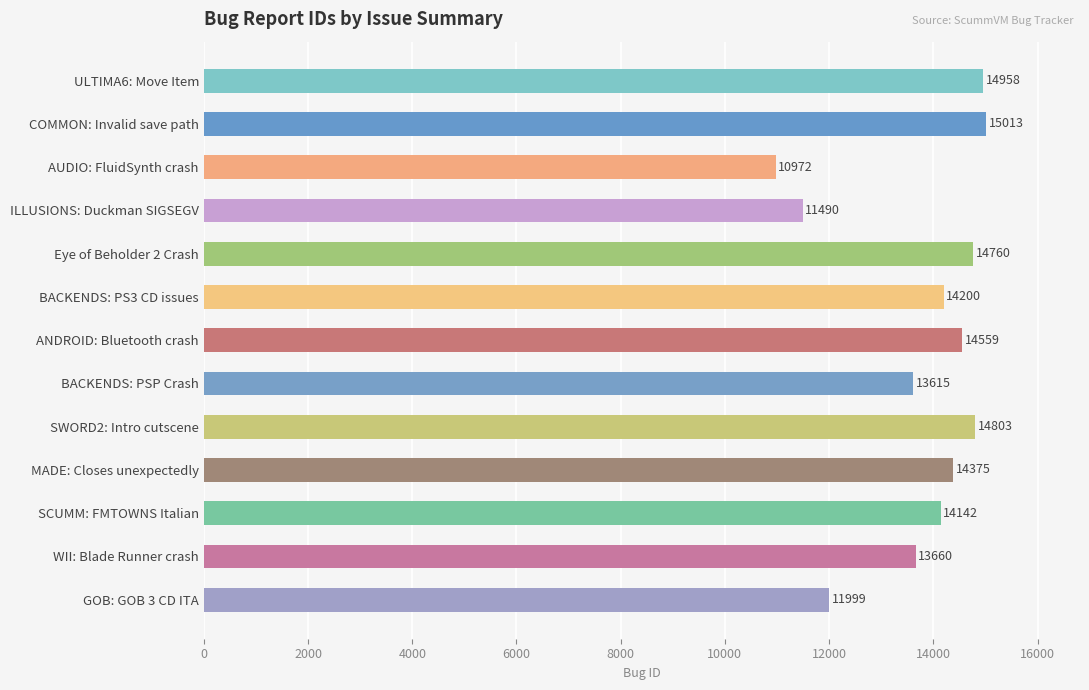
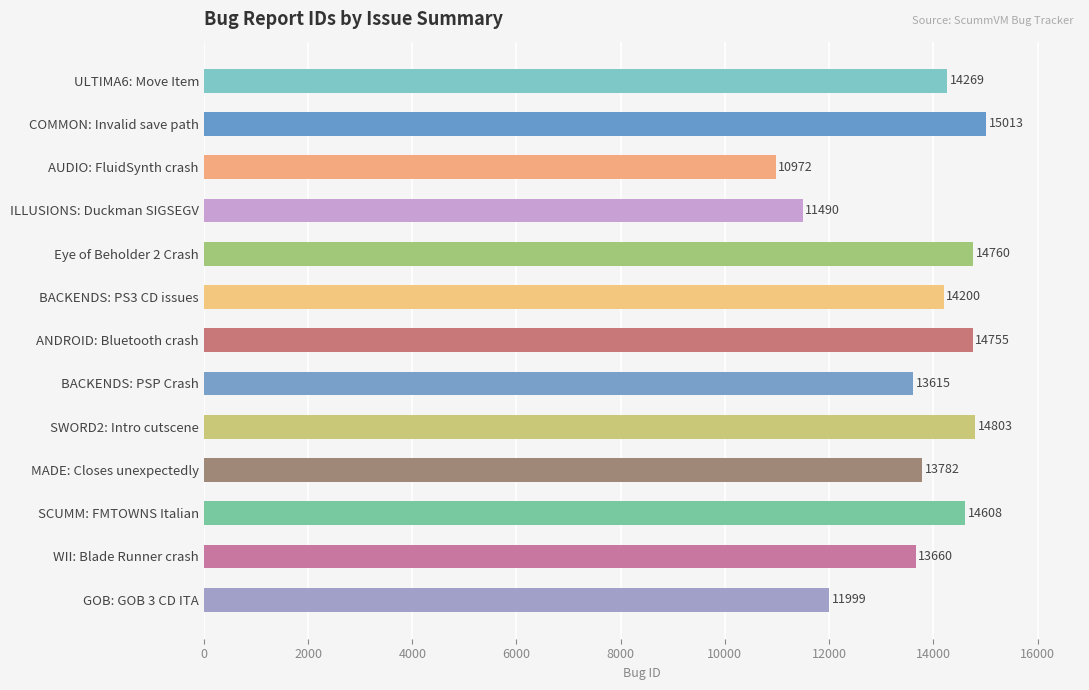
  {
-   "ULTIMA6: Move Item": 14958,
+   "ULTIMA6: Move Item": 14269,
    "COMMON: Invalid save path": 15013,
    "AUDIO: FluidSynth crash": 10972,
    "ILLUSIONS: Duckman SIGSEGV": 11490,
    "Eye of Beholder 2 Crash": 14760,
    "BACKENDS: PS3 CD issues": 14200,
-   "ANDROID: Bluetooth crash": 14559,
+   "ANDROID: Bluetooth crash": 14755,
    "BACKENDS: PSP Crash": 13615,
    "SWORD2: Intro cutscene": 14803,
-   "MADE: Closes unexpectedly": 14375,
-   "SCUMM: FMTOWNS Italian": 14142,
+   "MADE: Closes unexpectedly": 13782,
+   "SCUMM: FMTOWNS Italian": 14608,
    "WII: Blade Runner crash": 13660,
    "GOB: GOB 3 CD ITA": 11999
  }
